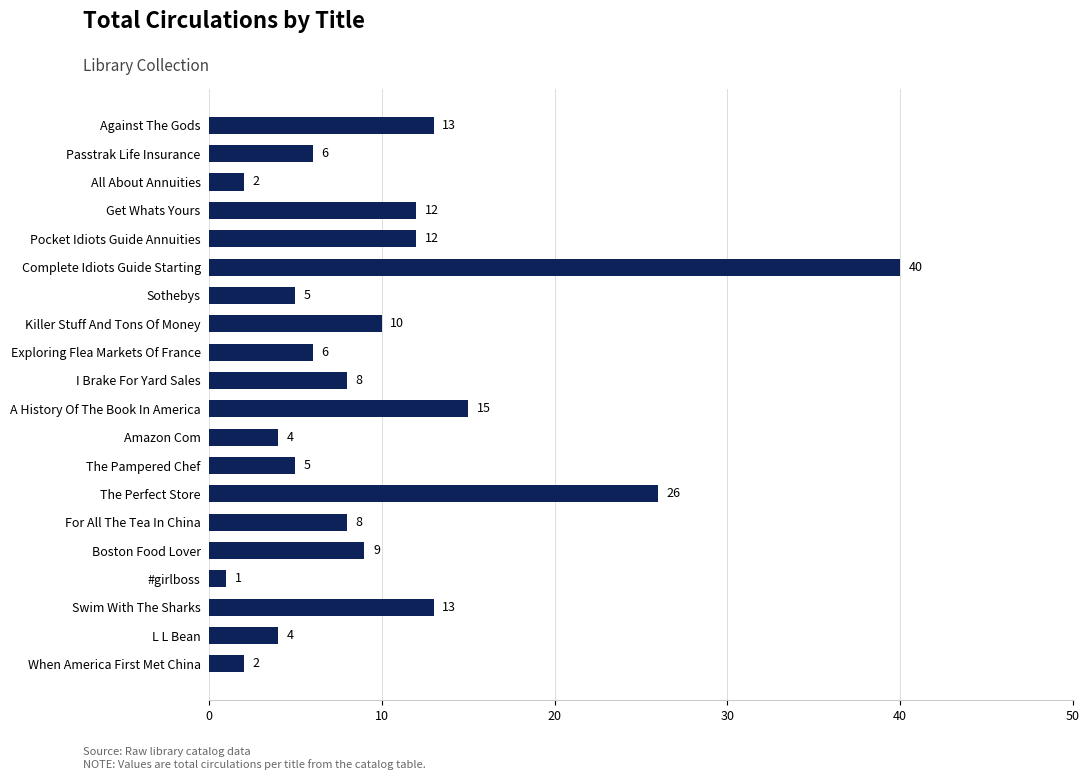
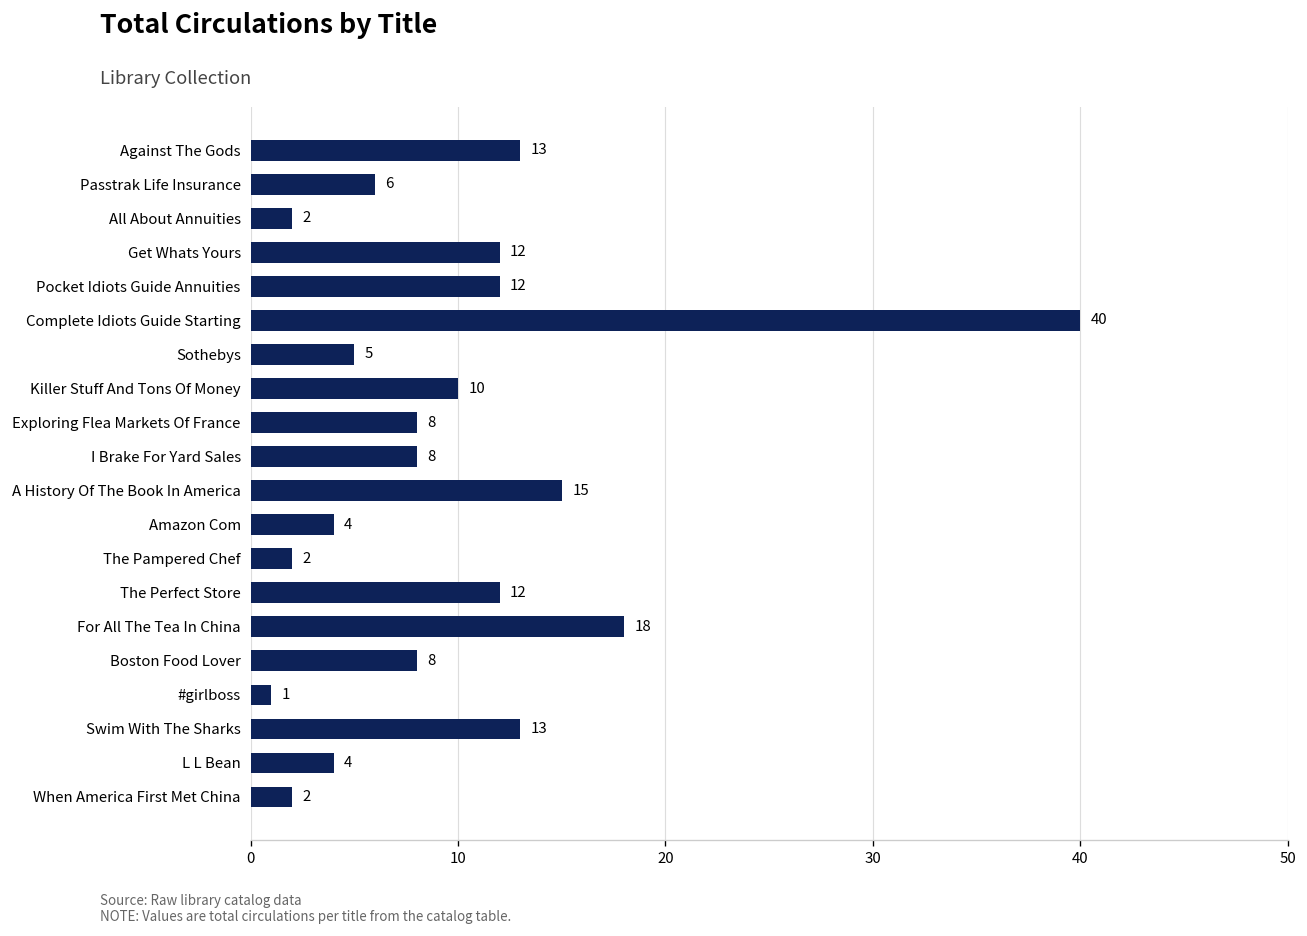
  {
    "Against The Gods": 13,
    "Passtrak Life Insurance": 6,
    "All About Annuities": 2,
    "Get Whats Yours": 12,
    "Pocket Idiots Guide Annuities": 12,
    "Complete Idiots Guide Starting": 40,
    "Sothebys": 5,
    "Killer Stuff And Tons Of Money": 10,
-   "Exploring Flea Markets Of France": 6,
+   "Exploring Flea Markets Of France": 8,
    "I Brake For Yard Sales": 8,
    "A History Of The Book In America": 15,
    "Amazon Com": 4,
-   "The Pampered Chef": 5,
-   "The Perfect Store": 26,
-   "For All The Tea In China": 8,
-   "Boston Food Lover": 9,
+   "The Pampered Chef": 2,
+   "The Perfect Store": 12,
+   "For All The Tea In China": 18,
+   "Boston Food Lover": 8,
    "#girlboss": 1,
    "Swim With The Sharks": 13,
    "L L Bean": 4,
    "When America First Met China": 2
  }
